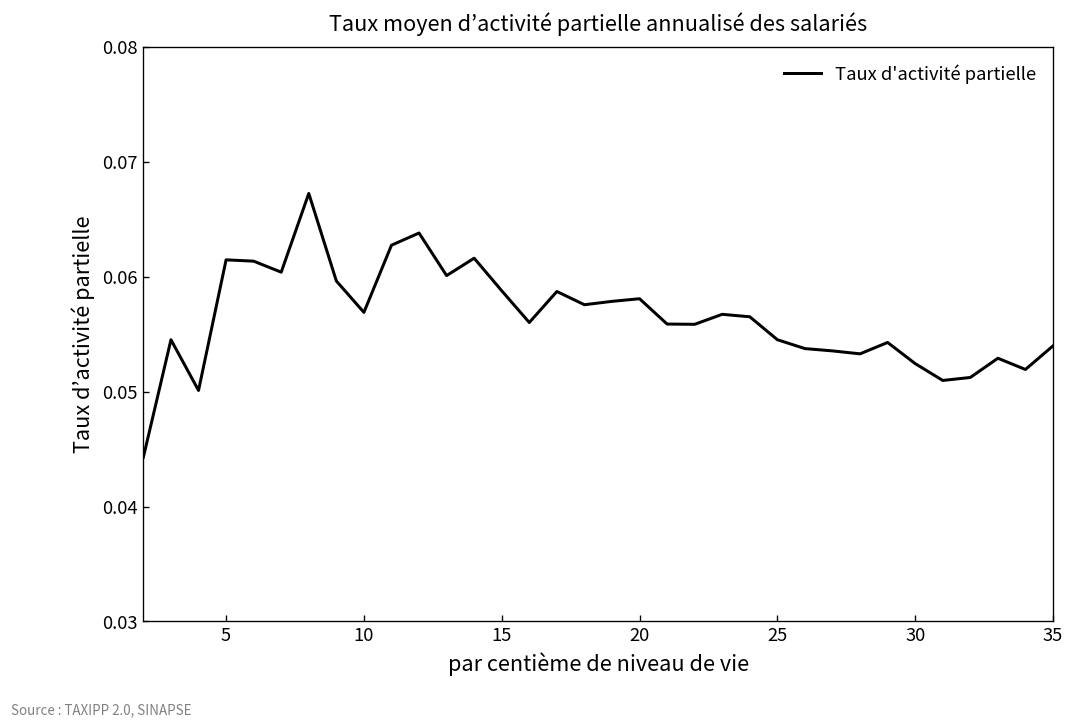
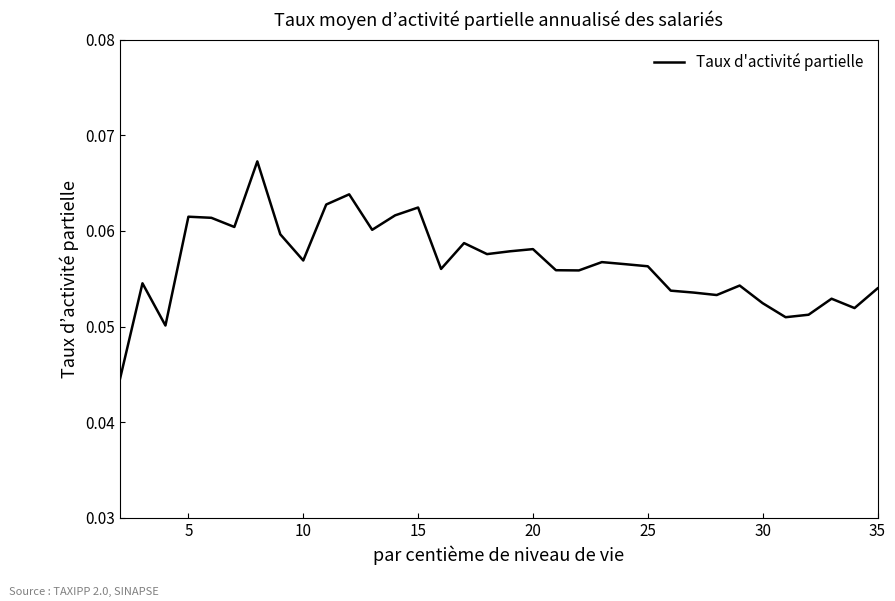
  {
    "5": 0.061,
    "10": 0.057,
-   "15": 0.059,
+   "15": 0.062,
    "20": 0.058,
-   "25": 0.055,
+   "25": 0.056,
    "30": 0.052,
    "35": 0.054
  }
